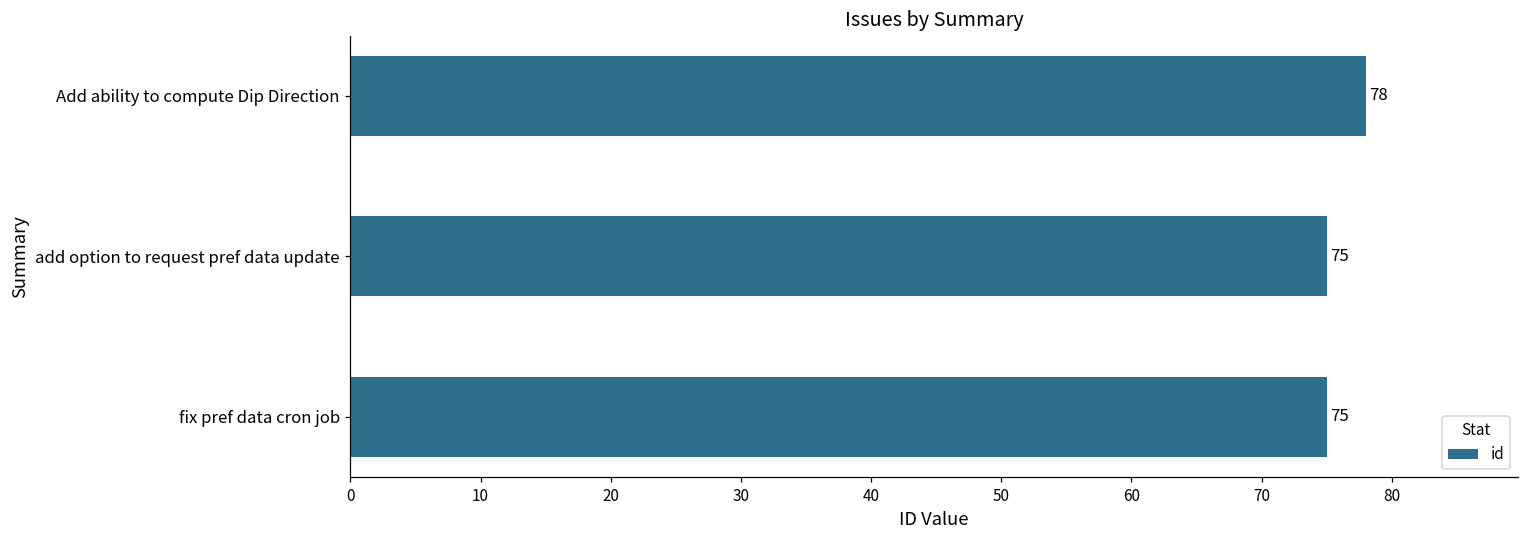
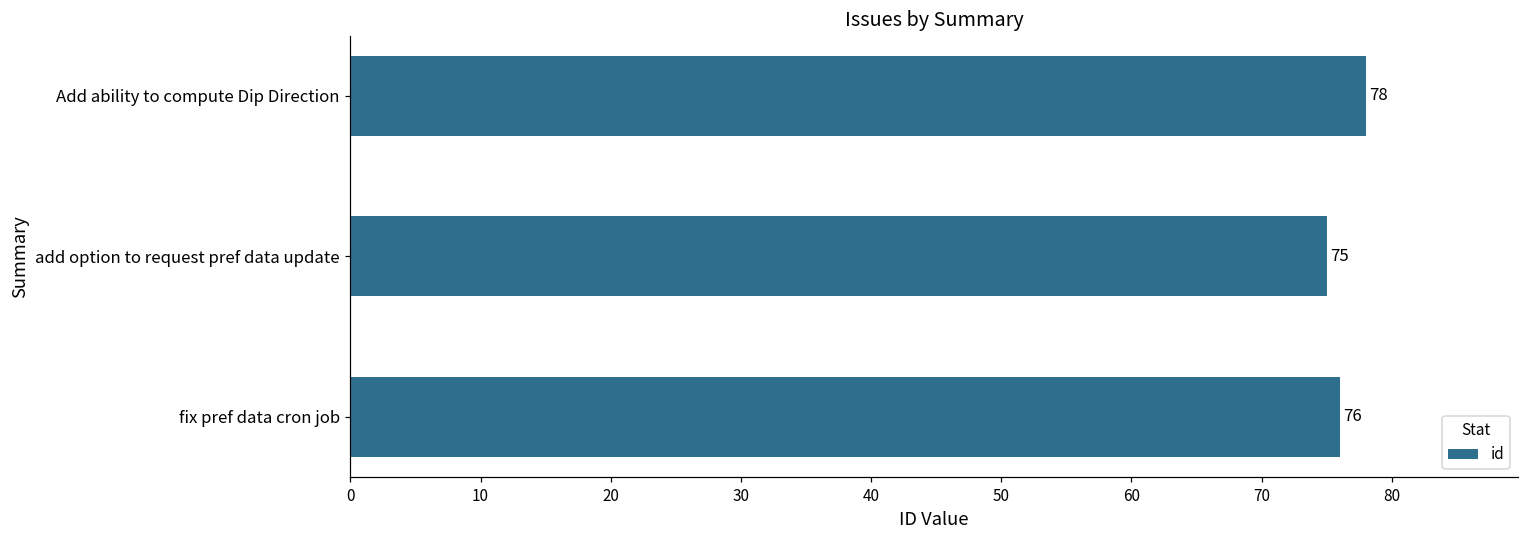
  {
    "Add ability to compute Dip Direction": 78,
    "add option to request pref data update": 75,
-   "fix pref data cron job": 75
+   "fix pref data cron job": 76
  }
